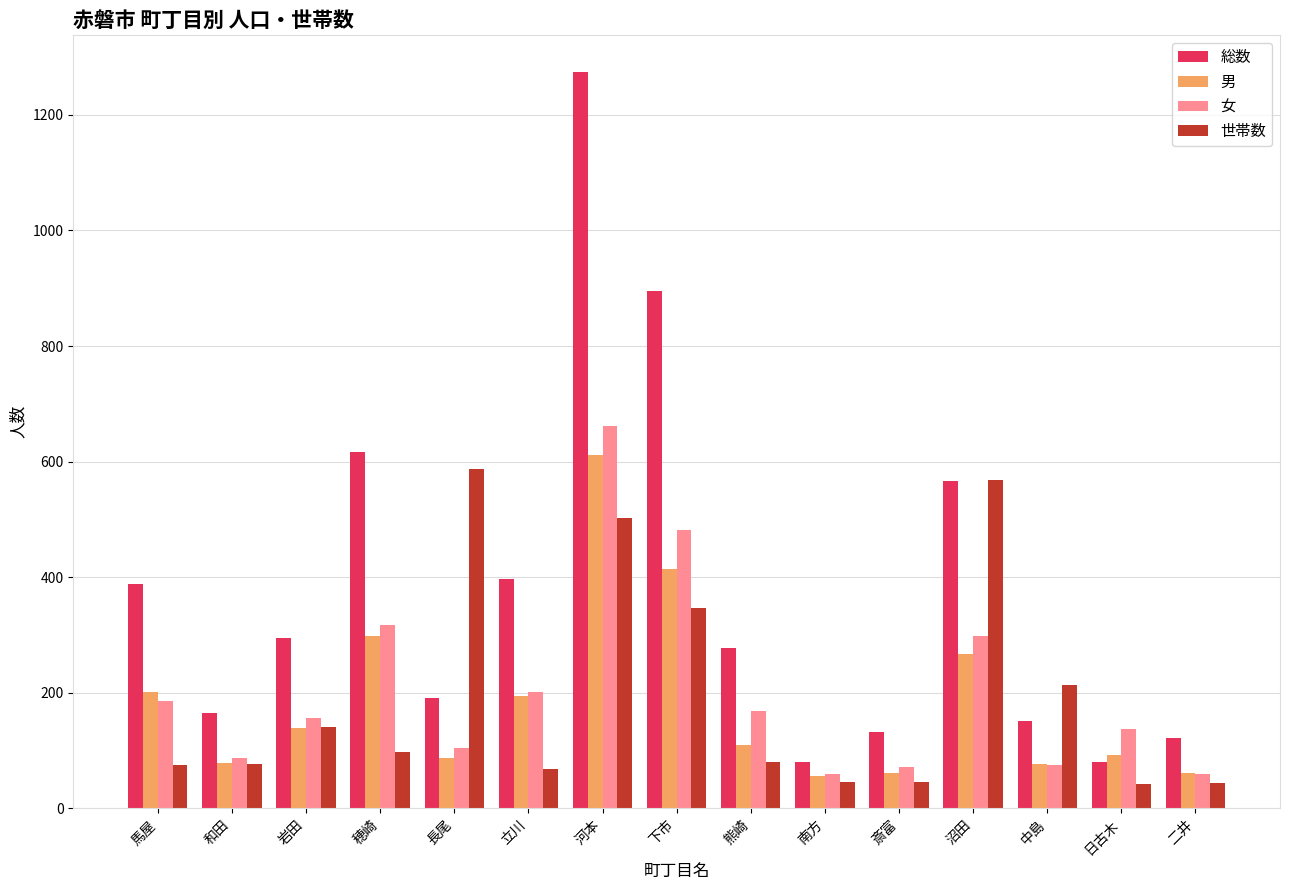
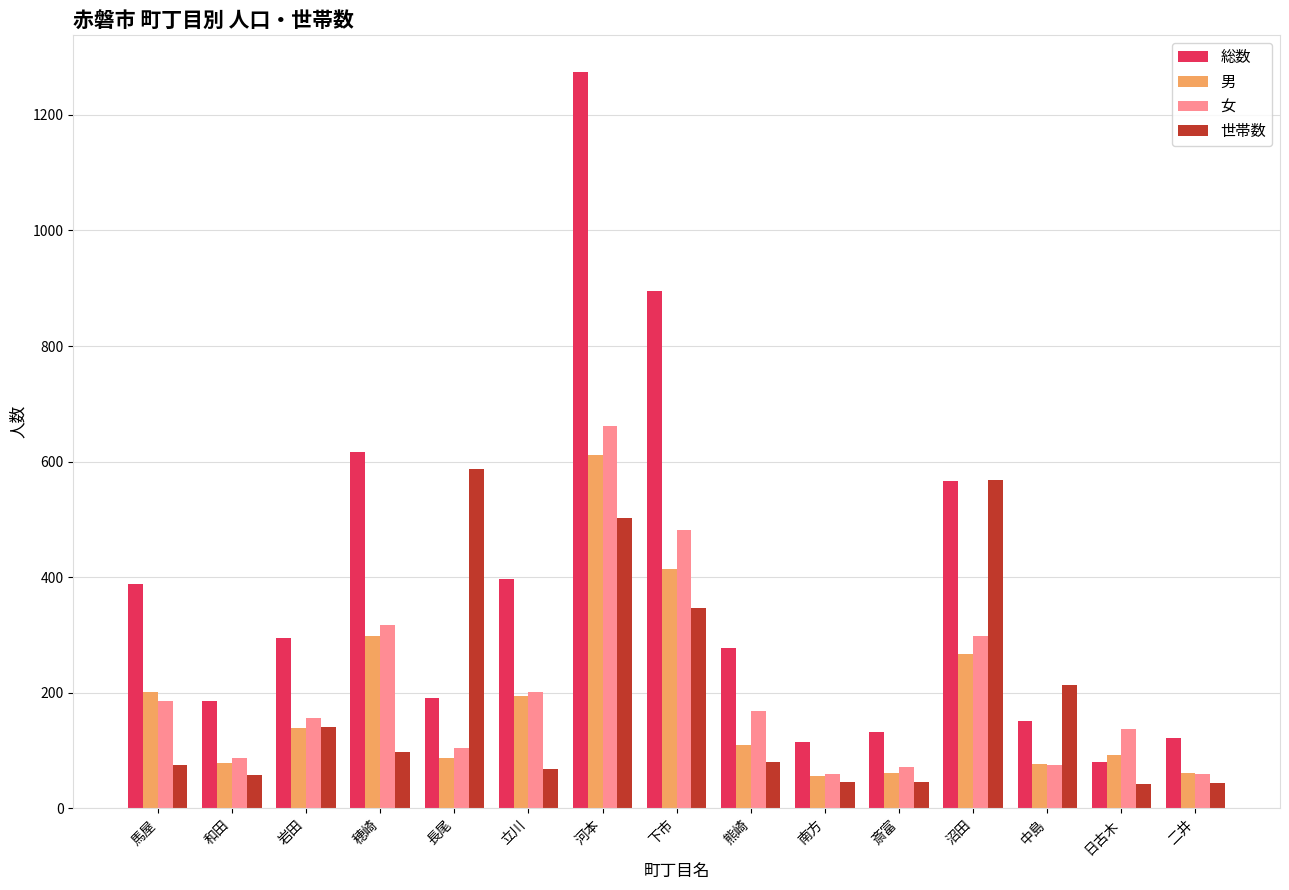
  {
    "総数": {
      "馬屋": 390,
-     "和田": 170,
+     "和田": 190,
      "岩田": 300,
      "穂崎": 620,
      "長尾": 190,
      "立川": 400,
      "河本": 1270,
      "下市": 900,
      "熊崎": 280,
-     "南方": 80,
+     "南方": 120,
      "斎富": 130,
      "沼田": 570,
      "中島": 150,
      "日古木": 80,
      "二井": 120
    },
    "世帯数": {
      "馬屋": 80,
-     "和田": 80,
+     "和田": 60,
      "岩田": 140,
      "穂崎": 100,
      "長尾": 590,
      "立川": 70,
      "河本": 500,
      "下市": 350,
      "熊崎": 80,
      "南方": 50,
      "斎富": 50,
      "沼田": 570,
      "中島": 210,
      "日古木": 40,
      "二井": 40
    }
  }
